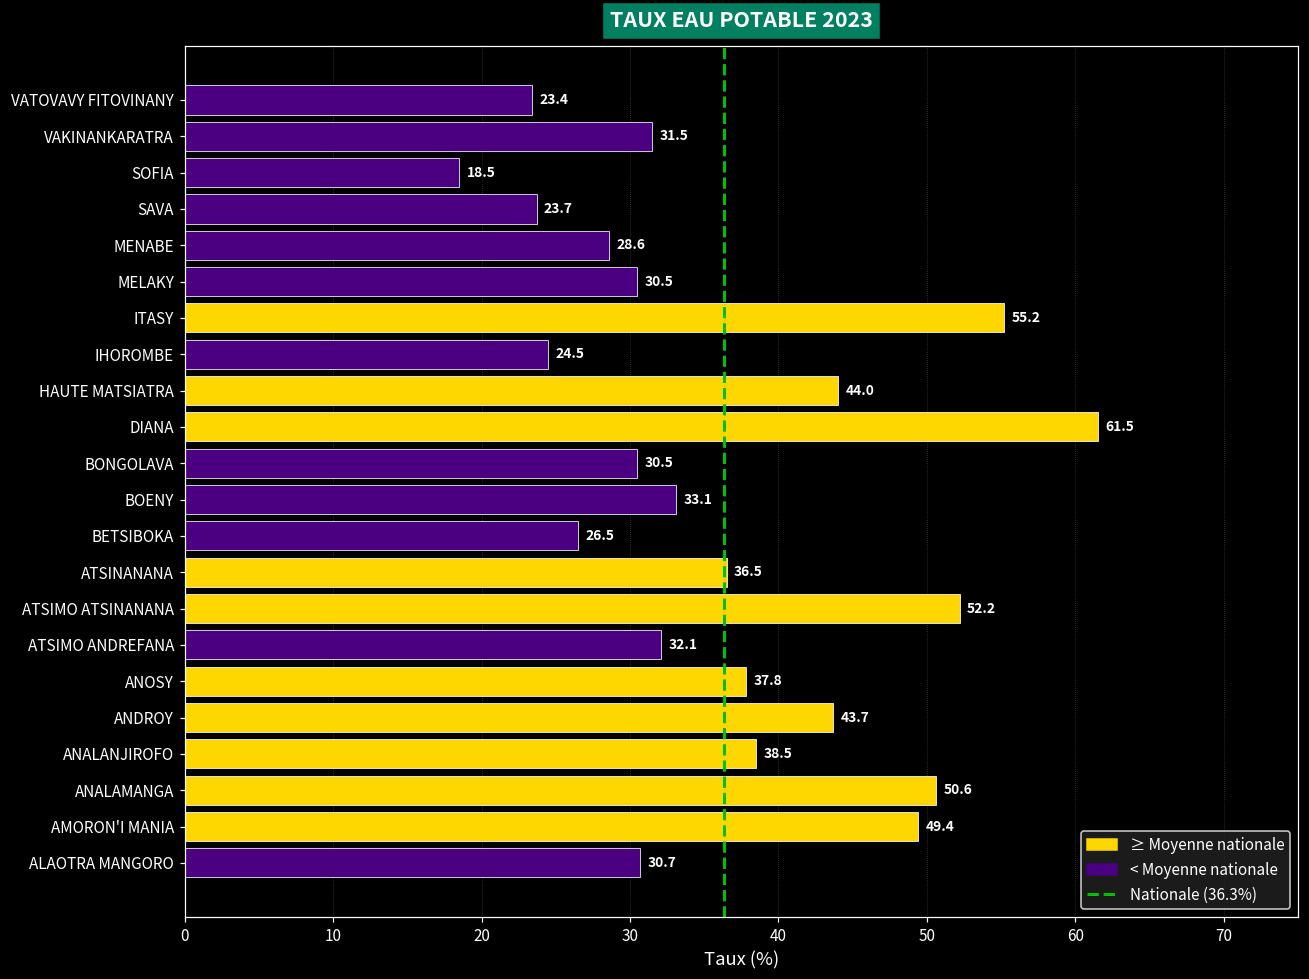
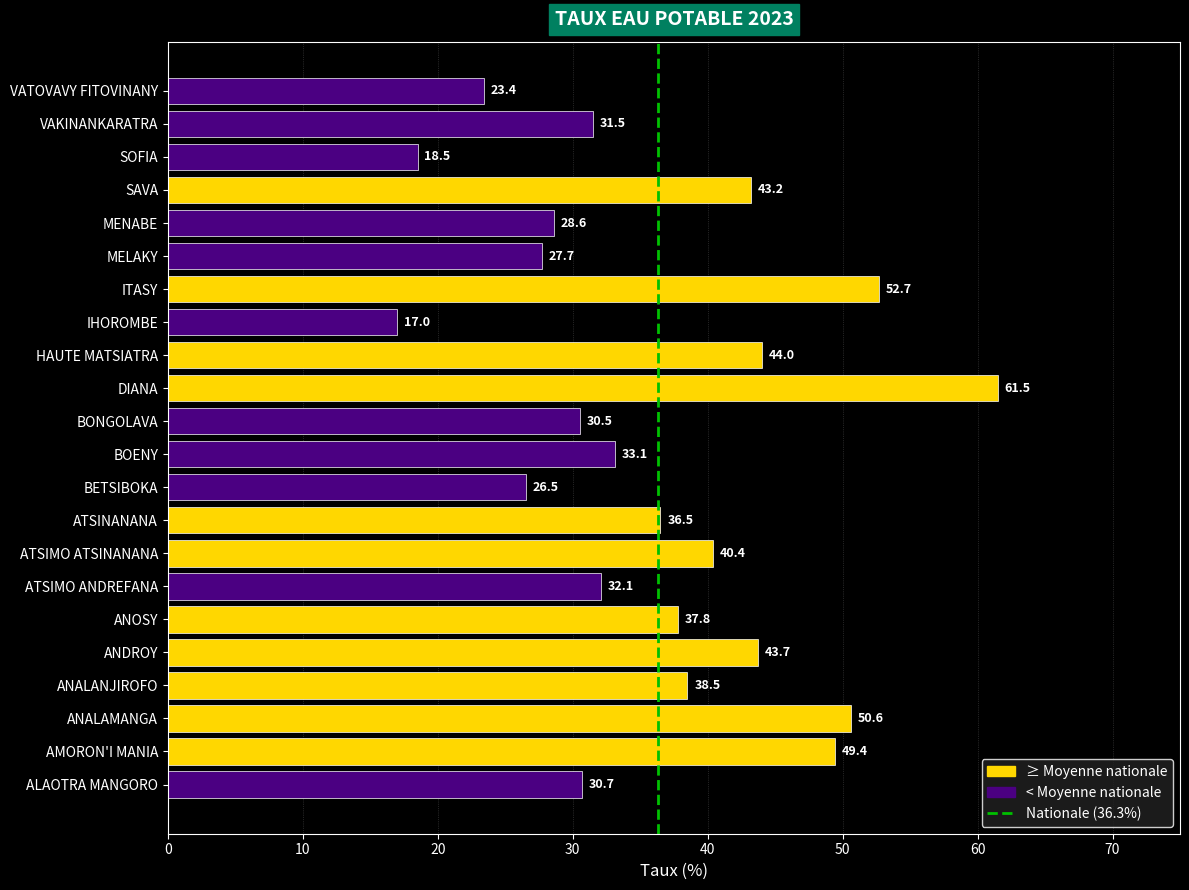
  {
    "VATOVAVY FITOVINANY": 23.4,
    "VAKINANKARATRA": 31.5,
    "SOFIA": 18.5,
-   "SAVA": 23.7,
+   "SAVA": 43.2,
    "MENABE": 28.6,
-   "MELAKY": 30.5,
-   "ITASY": 55.2,
-   "IHOROMBE": 24.5,
+   "MELAKY": 27.7,
+   "ITASY": 52.7,
+   "IHOROMBE": 17.0,
    "HAUTE MATSIATRA": 44.0,
    "DIANA": 61.5,
    "BONGOLAVA": 30.5,
    "BOENY": 33.1,
    "BETSIBOKA": 26.5,
    "ATSINANANA": 36.5,
-   "ATSIMO ATSINANANA": 52.2,
+   "ATSIMO ATSINANANA": 40.4,
    "ATSIMO ANDREFANA": 32.1,
    "ANOSY": 37.8,
    "ANDROY": 43.7,
    "ANALANJIROFO": 38.5,
    "ANALAMANGA": 50.6,
    "AMORON'I MANIA": 49.4,
    "ALAOTRA MANGORO": 30.7
  }
